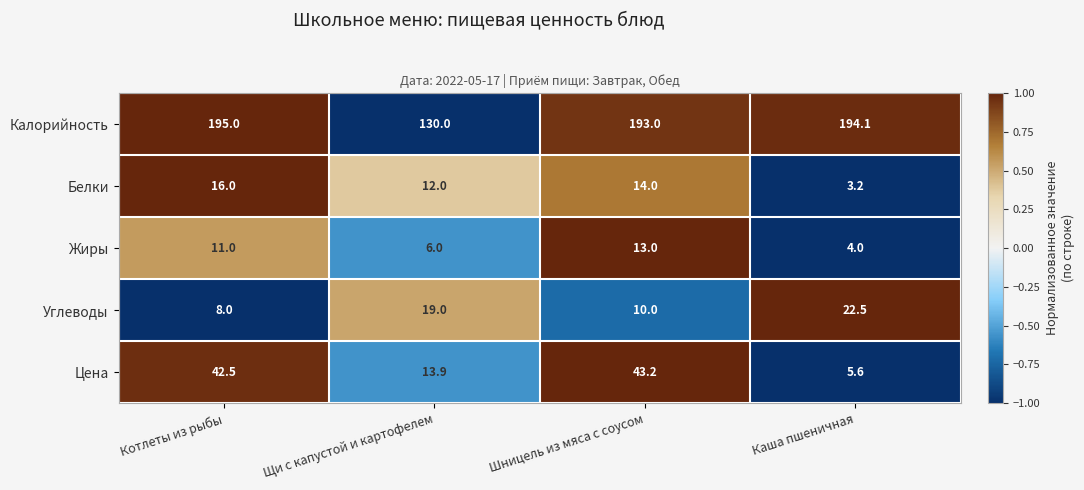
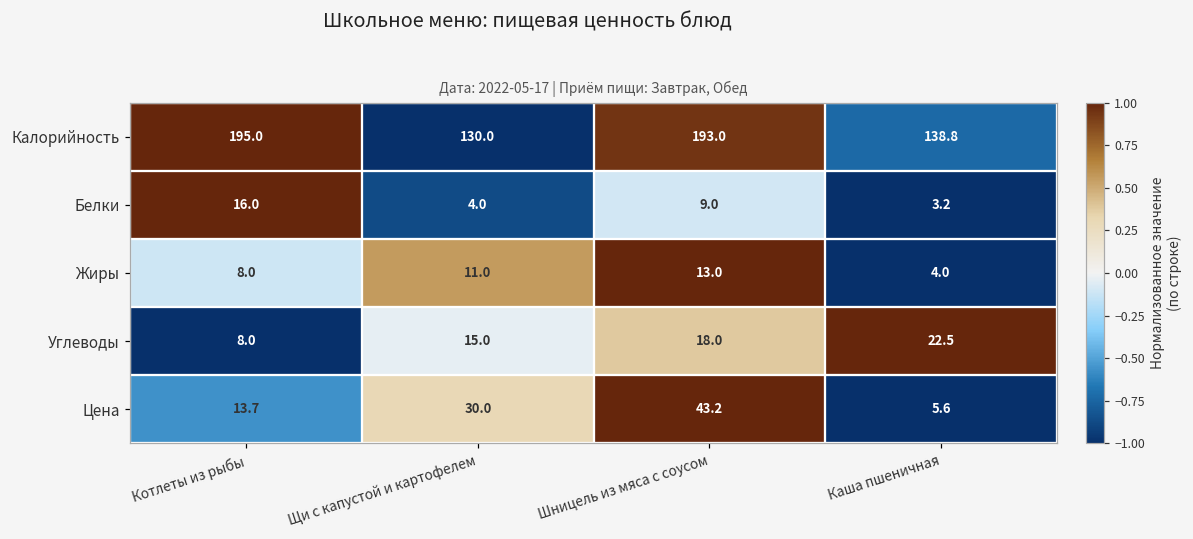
  {
    "Калорийность": {
      "Котлеты из рыбы": 195.0,
      "Щи с капустой и картофелем": 130.0,
      "Шницель из мяса с соусом": 193.0,
-     "Каша пшеничная": 194.1
+     "Каша пшеничная": 138.8
    },
    "Белки": {
      "Котлеты из рыбы": 16.0,
-     "Щи с капустой и картофелем": 12.0,
-     "Шницель из мяса с соусом": 14.0,
+     "Щи с капустой и картофелем": 4.0,
+     "Шницель из мяса с соусом": 9.0,
      "Каша пшеничная": 3.2
    },
    "Жиры": {
-     "Котлеты из рыбы": 11.0,
-     "Щи с капустой и картофелем": 6.0,
+     "Котлеты из рыбы": 8.0,
+     "Щи с капустой и картофелем": 11.0,
      "Шницель из мяса с соусом": 13.0,
      "Каша пшеничная": 4.0
    },
    "Углеводы": {
      "Котлеты из рыбы": 8.0,
-     "Щи с капустой и картофелем": 19.0,
-     "Шницель из мяса с соусом": 10.0,
+     "Щи с капустой и картофелем": 15.0,
+     "Шницель из мяса с соусом": 18.0,
      "Каша пшеничная": 22.5
    },
    "Цена": {
-     "Котлеты из рыбы": 42.5,
-     "Щи с капустой и картофелем": 13.9,
+     "Котлеты из рыбы": 13.7,
+     "Щи с капустой и картофелем": 30.0,
      "Шницель из мяса с соусом": 43.2,
      "Каша пшеничная": 5.6
    }
  }
